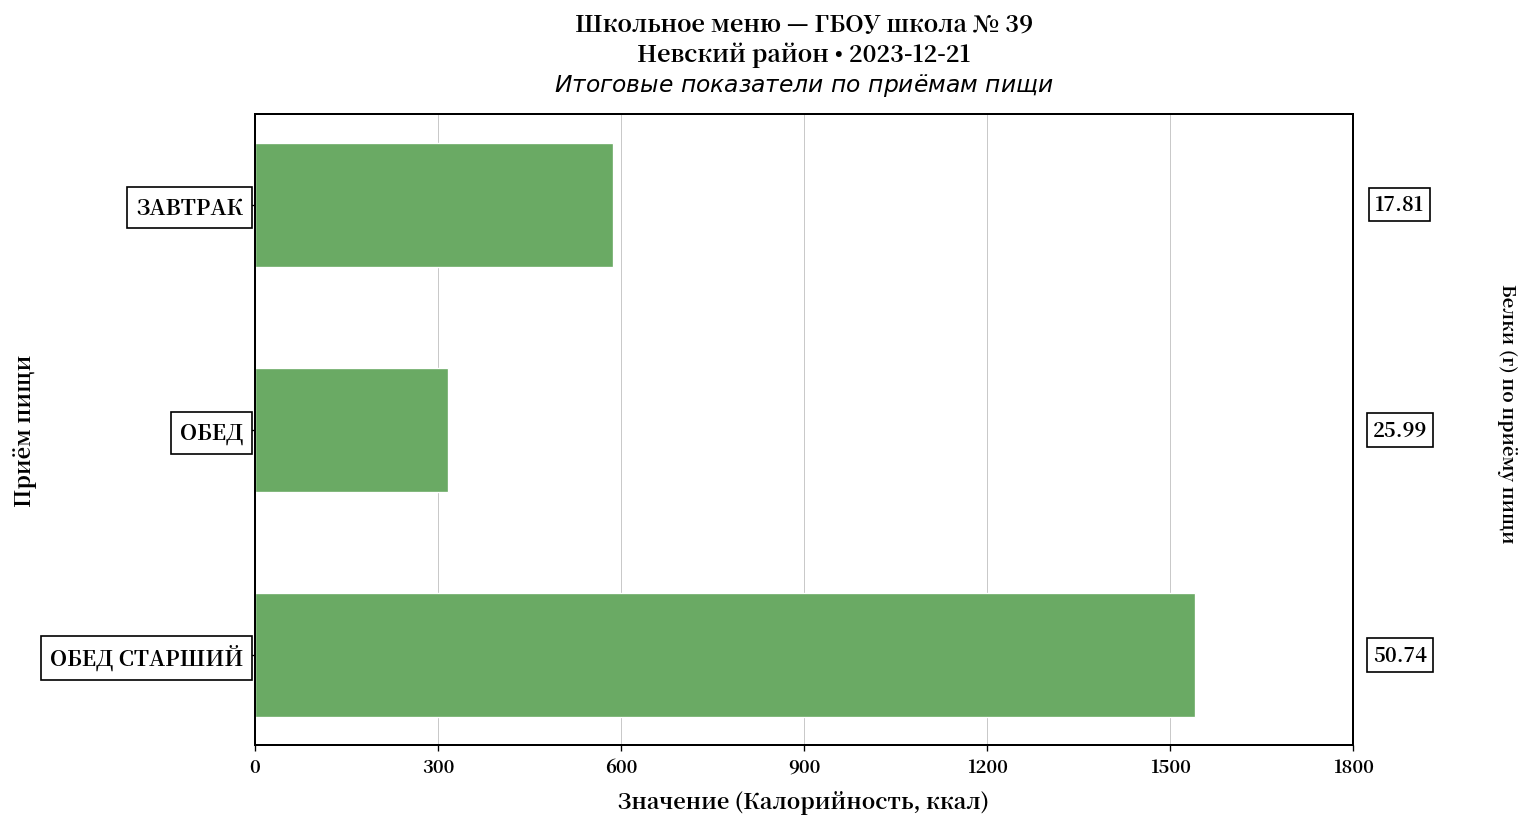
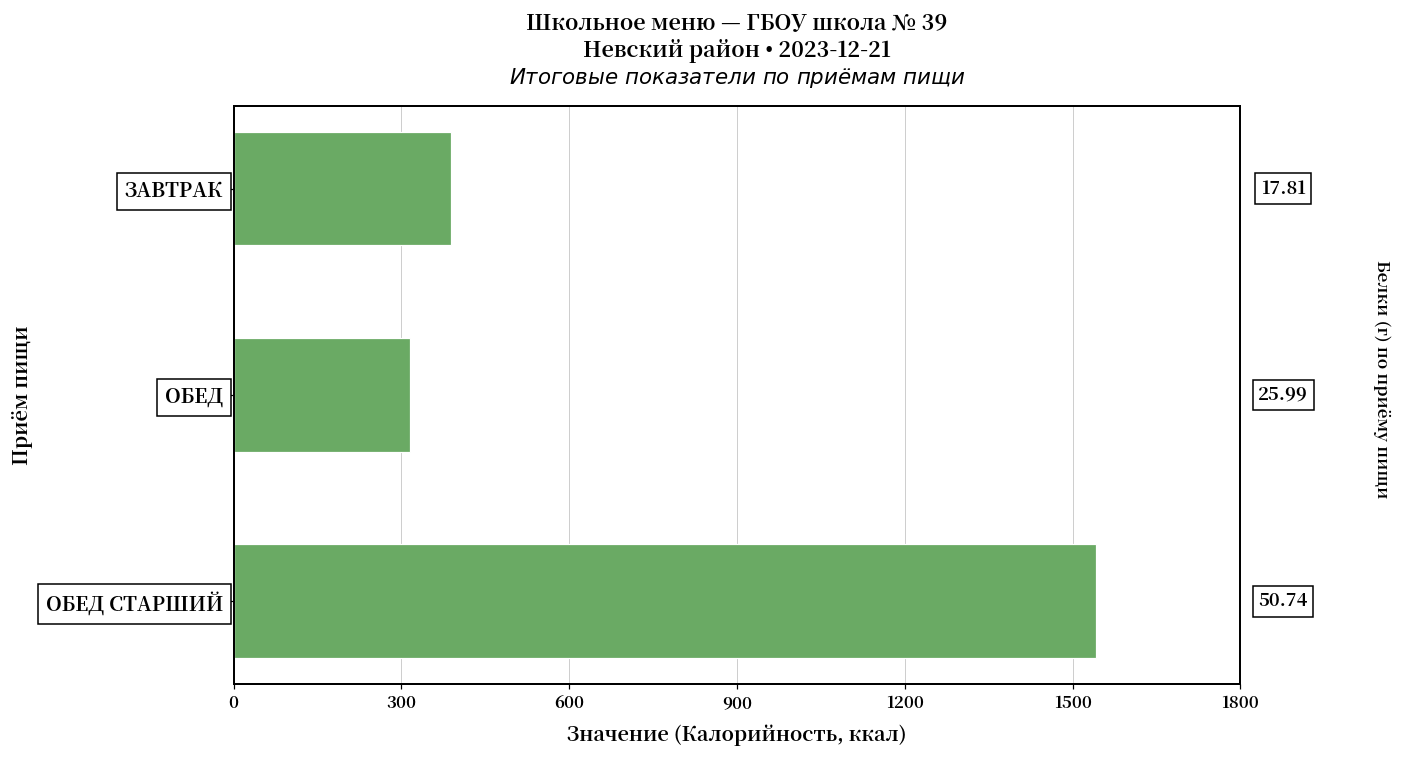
  {
-   "ЗАВТРАК": 590,
+   "ЗАВТРАК": 390,
    "ОБЕД": 320,
    "ОБЕД СТАРШИЙ": 1540
  }
